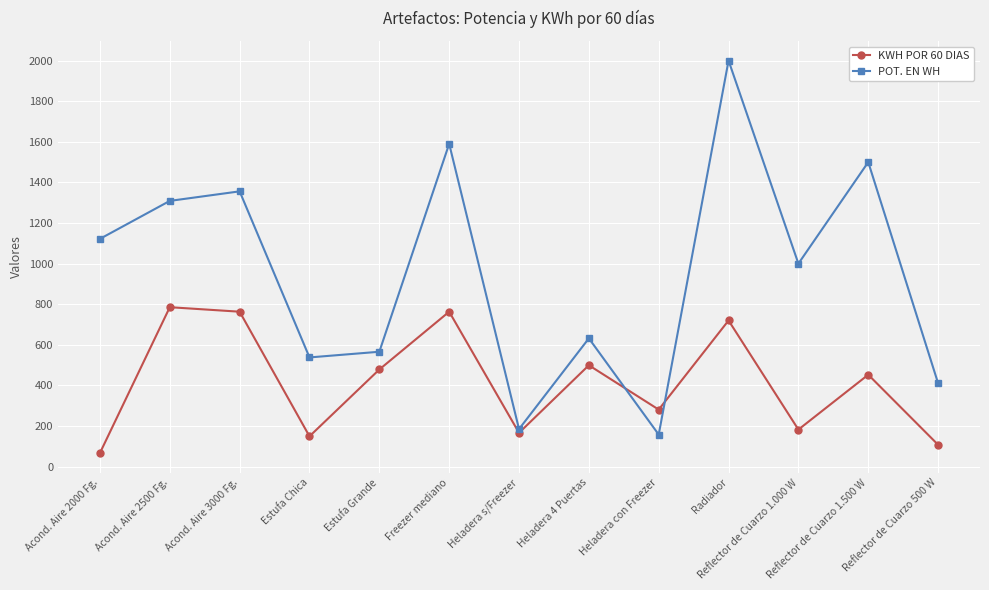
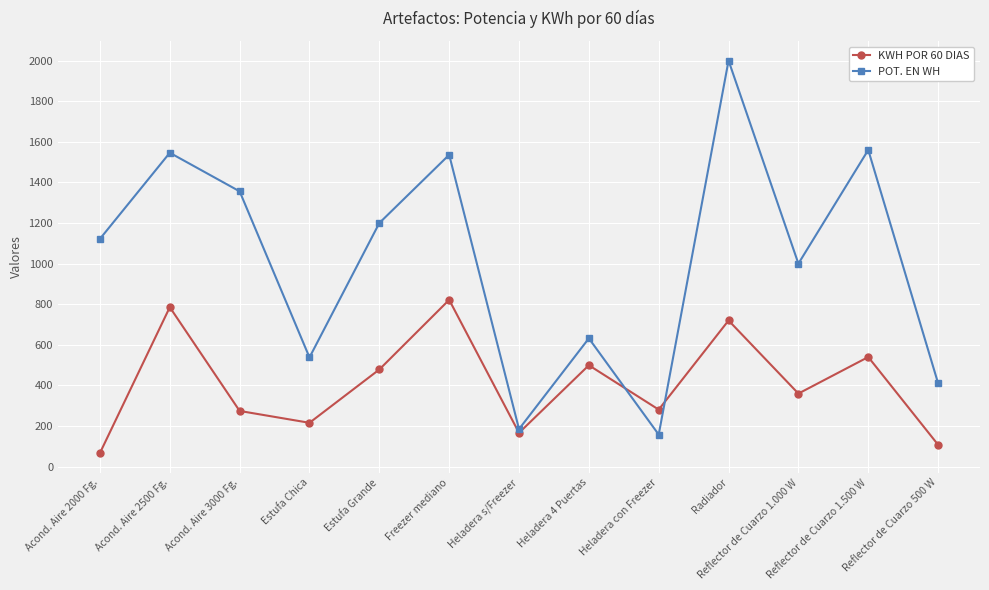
  {
    "KWH POR 60 DIAS": {
      "Acond. Aire 2000 Fg.": 70,
      "Acond. Aire 2500 Fg.": 790,
-     "Acond. Aire 3000 Fg.": 760,
-     "Estufa Chica": 150,
+     "Acond. Aire 3000 Fg.": 270,
+     "Estufa Chica": 220,
      "Estufa Grande": 480,
-     "Freezer mediano": 760,
+     "Freezer mediano": 820,
      "Heladera s/Freezer": 170,
      "Heladera 4 Puertas": 500,
      "Heladera con Freezer": 280,
      "Radiador": 720,
-     "Reflector de Cuarzo 1.000 W": 180,
-     "Reflector de Cuarzo 1.500 W": 450,
+     "Reflector de Cuarzo 1.000 W": 360,
+     "Reflector de Cuarzo 1.500 W": 540,
      "Reflector de Cuarzo 500 W": 110
    },
    "POT. EN WH": {
      "Acond. Aire 2000 Fg.": 1120,
-     "Acond. Aire 2500 Fg.": 1310,
+     "Acond. Aire 2500 Fg.": 1550,
      "Acond. Aire 3000 Fg.": 1360,
      "Estufa Chica": 540,
-     "Estufa Grande": 570,
-     "Freezer mediano": 1590,
+     "Estufa Grande": 1200,
+     "Freezer mediano": 1540,
      "Heladera s/Freezer": 190,
      "Heladera 4 Puertas": 630,
      "Heladera con Freezer": 160,
      "Radiador": 2000,
      "Reflector de Cuarzo 1.000 W": 1000,
-     "Reflector de Cuarzo 1.500 W": 1500,
+     "Reflector de Cuarzo 1.500 W": 1560,
      "Reflector de Cuarzo 500 W": 410
    }
  }
